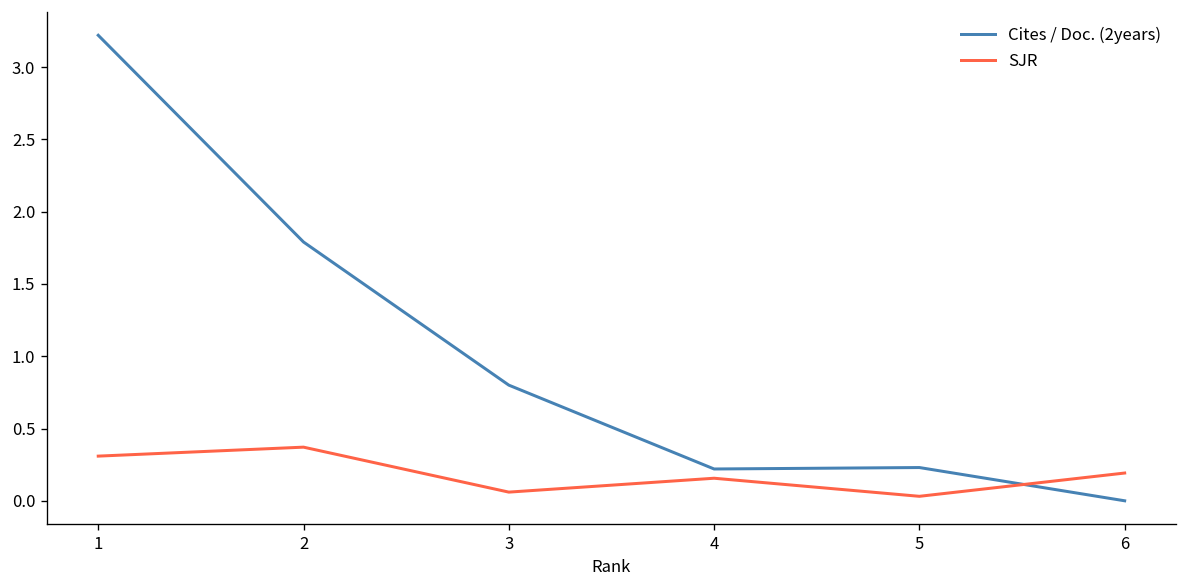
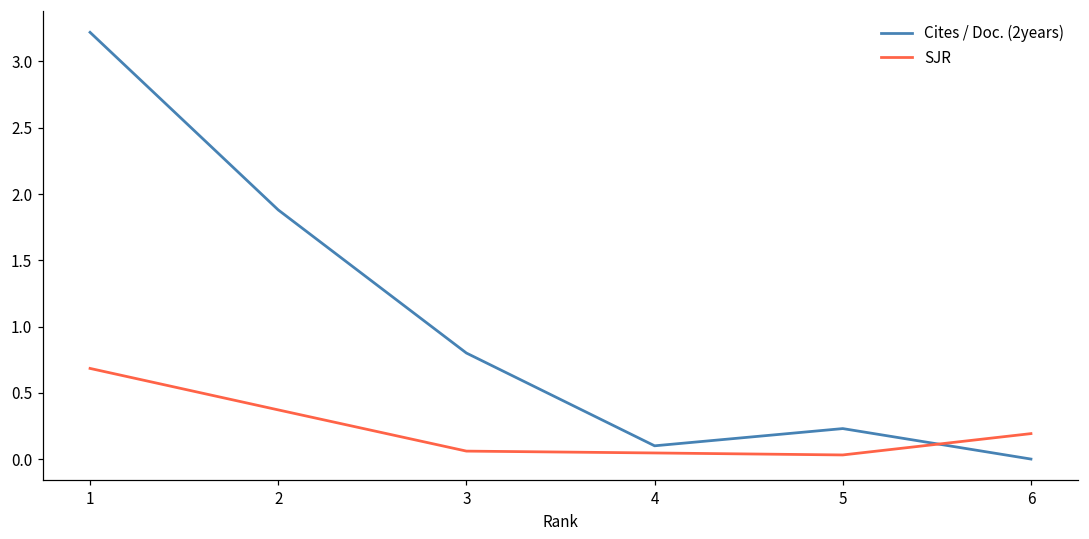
  {
    "Cites / Doc. (2years)": {
      "1": 3.22,
-     "2": 1.79,
+     "2": 1.88,
      "3": 0.80,
-     "4": 0.22,
+     "4": 0.10,
      "5": 0.23,
      "6": 0.00
    },
    "SJR": {
-     "1": 0.31,
+     "1": 0.68,
      "2": 0.37,
      "3": 0.06,
-     "4": 0.16,
+     "4": 0.05,
      "5": 0.03,
      "6": 0.19
    }
  }
